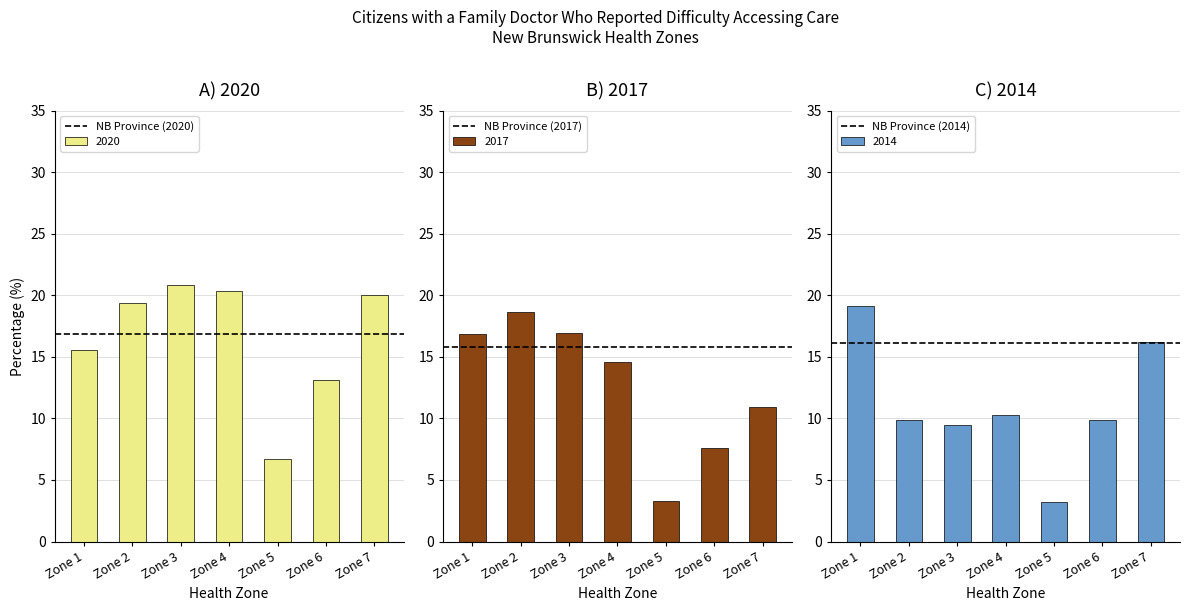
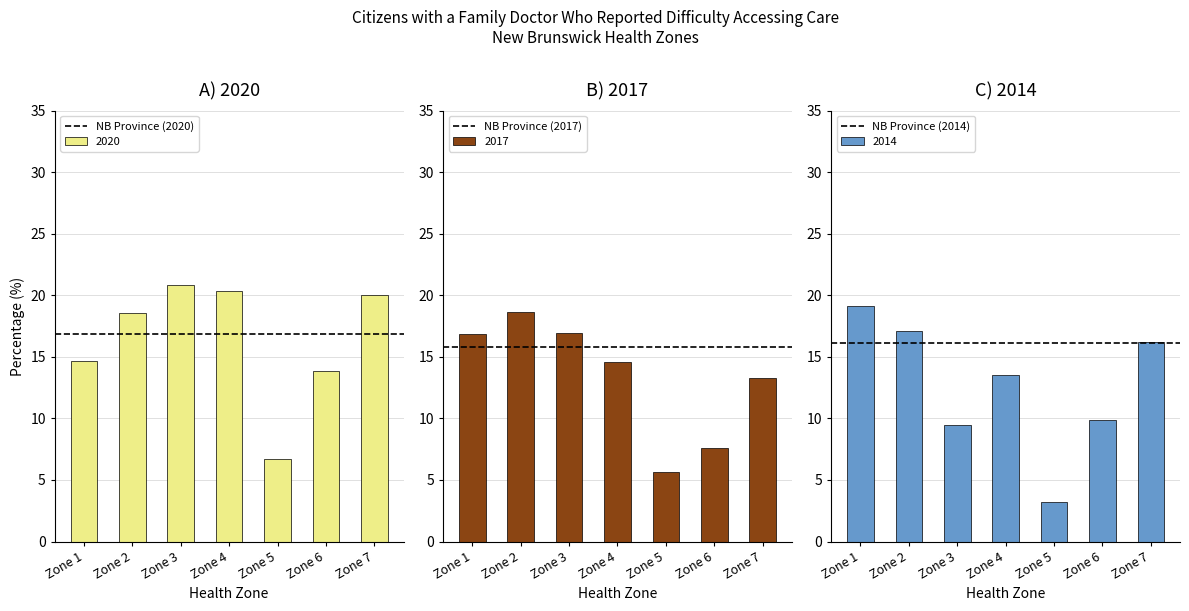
  {
    "A) 2020": {
-     "Zone 1": 15.6,
-     "Zone 2": 19.4,
+     "Zone 1": 14.7,
+     "Zone 2": 18.6,
      "Zone 3": 20.8,
      "Zone 4": 20.3,
      "Zone 5": 6.7,
-     "Zone 6": 13.1,
+     "Zone 6": 13.8,
      "Zone 7": 20.0
    },
    "B) 2017": {
      "Zone 1": 16.9,
      "Zone 2": 18.7,
      "Zone 3": 16.9,
      "Zone 4": 14.6,
-     "Zone 5": 3.3,
+     "Zone 5": 5.7,
      "Zone 6": 7.6,
-     "Zone 7": 11.0
+     "Zone 7": 13.3
    },
    "C) 2014": {
      "Zone 1": 19.2,
-     "Zone 2": 9.9,
+     "Zone 2": 17.1,
      "Zone 3": 9.5,
-     "Zone 4": 10.3,
+     "Zone 4": 13.6,
      "Zone 5": 3.2,
      "Zone 6": 9.8,
      "Zone 7": 16.2
    }
  }
